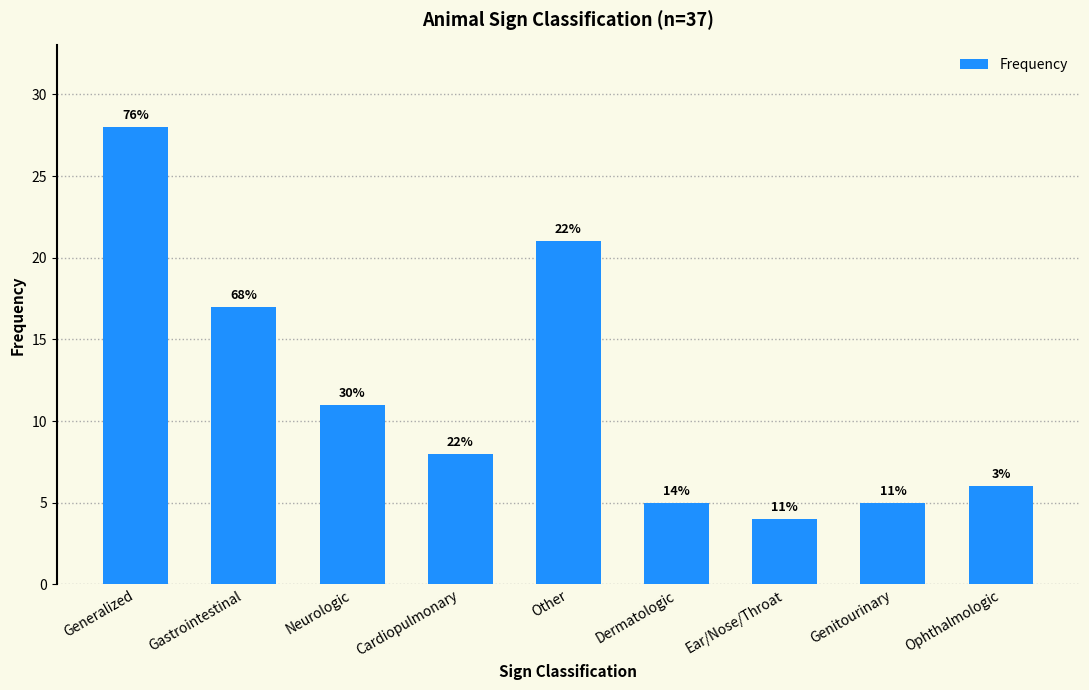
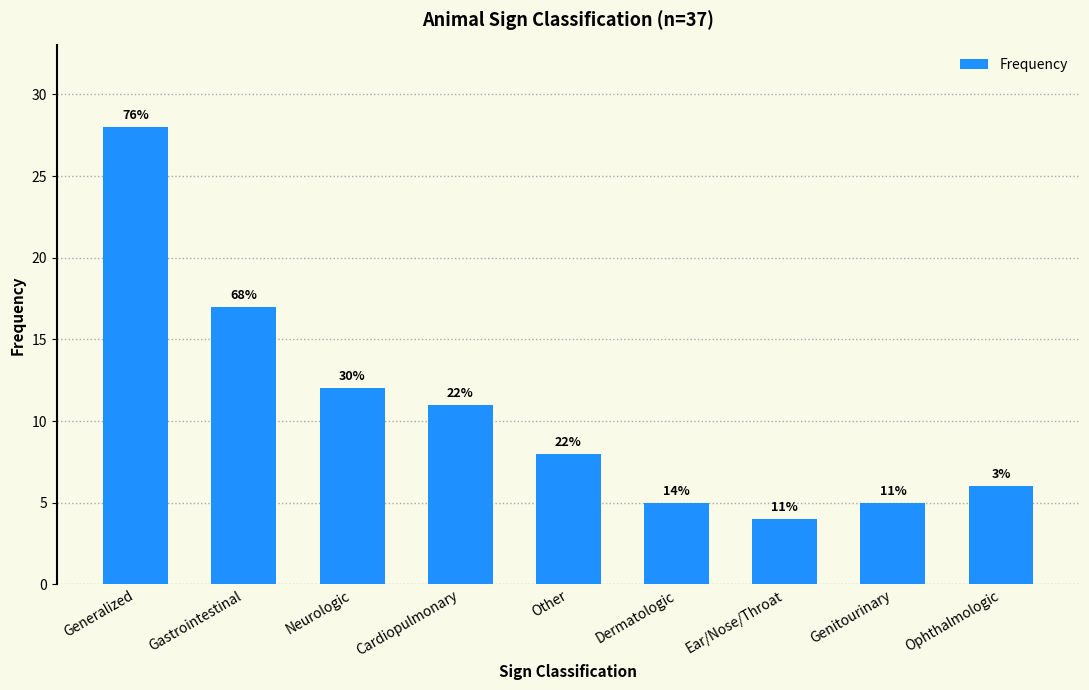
  {
-   "Neurologic": 11,
-   "Cardiopulmonary": 8,
-   "Other": 21
+   "Neurologic": 12,
+   "Cardiopulmonary": 11,
+   "Other": 8
  }
